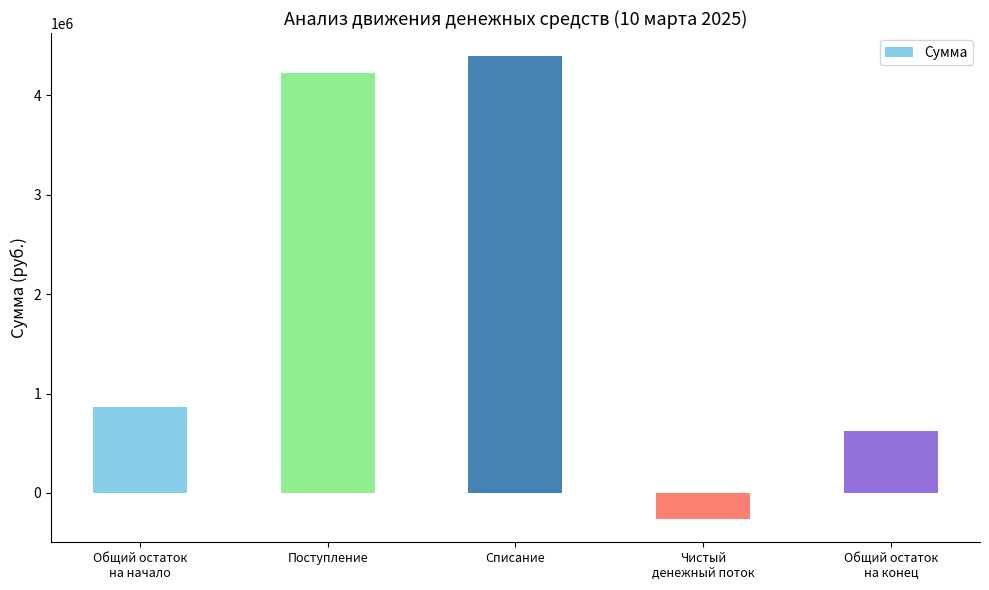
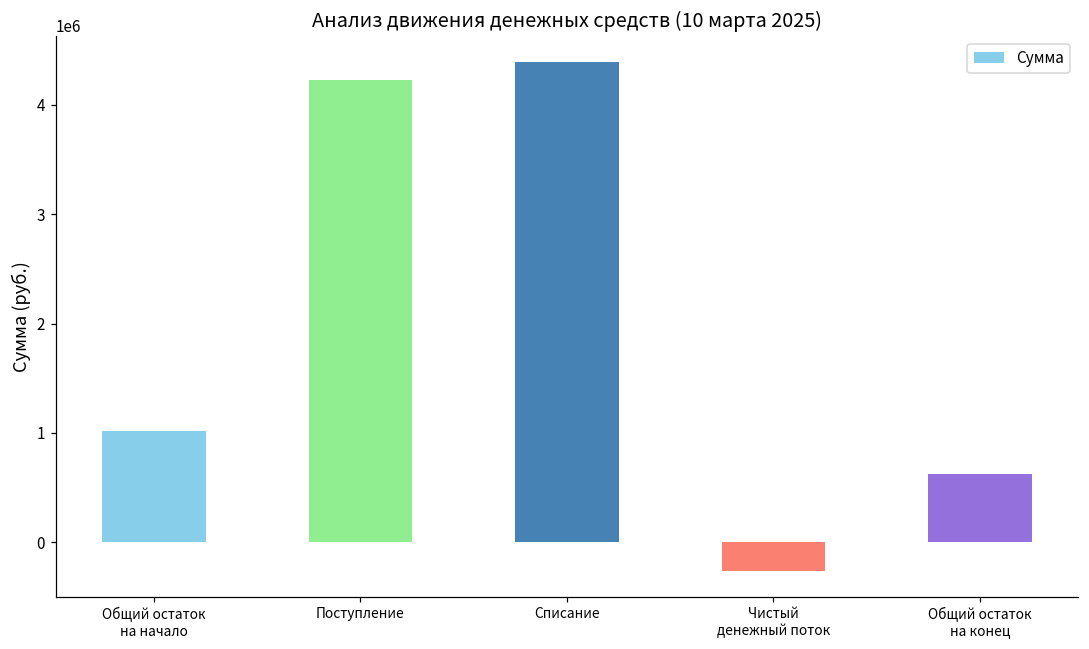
  {
-   "Общий остаток на начало": 900000,
+   "Общий остаток на начало": 1000000,
    "Поступление": 4200000,
    "Списание": 4400000,
    "Чистый денежный поток": -300000,
    "Общий остаток на конец": 600000
  }
